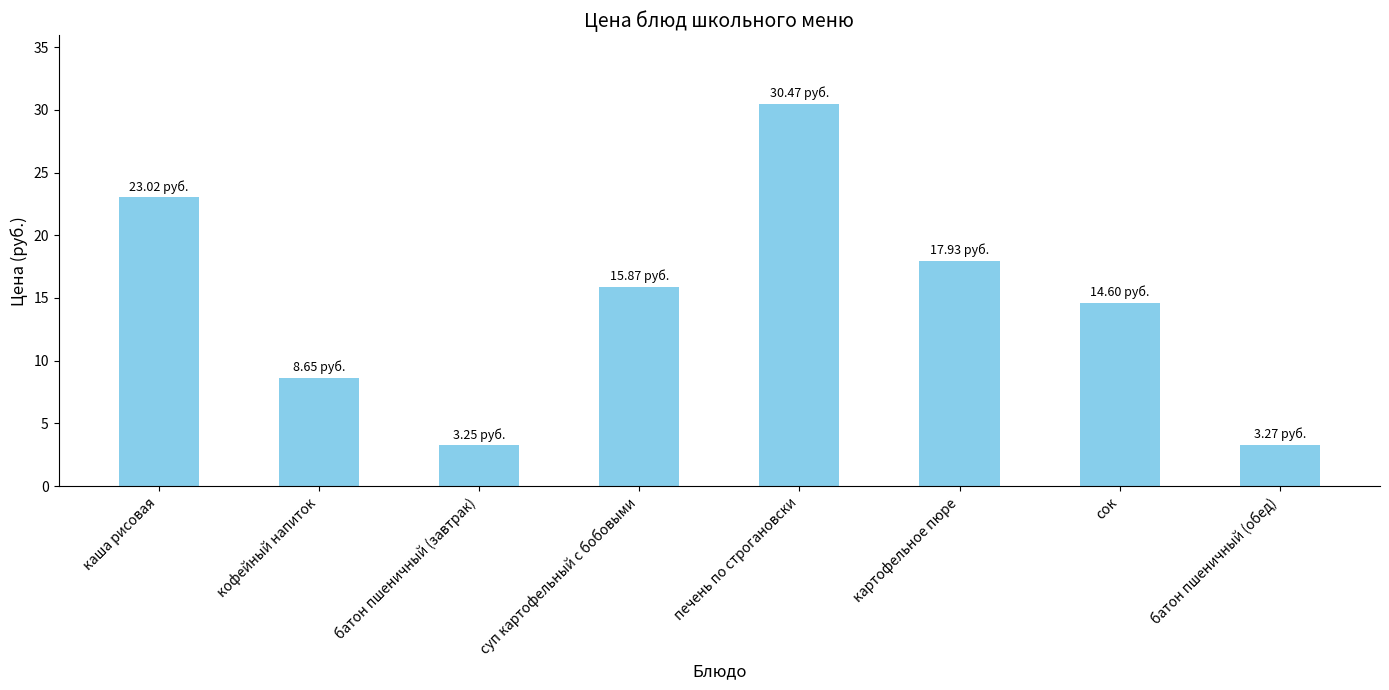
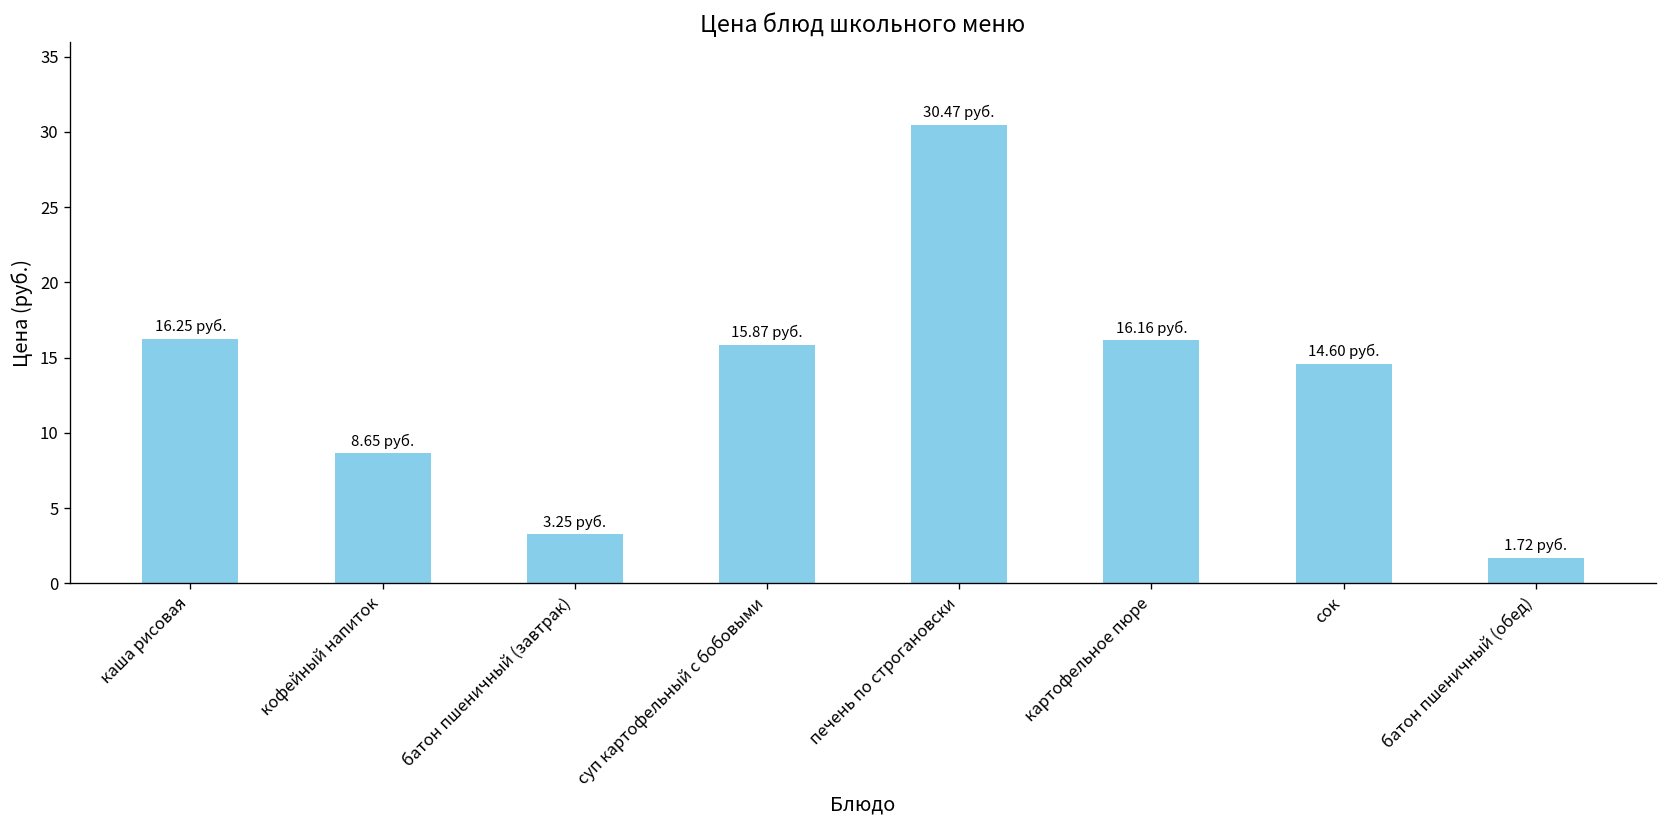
  {
-   "каша рисовая": 23.02,
+   "каша рисовая": 16.25,
    "кофейный напиток": 8.65,
    "батон пшеничный (завтрак)": 3.25,
    "суп картофельный с бобовыми": 15.87,
    "печень по строгановски": 30.47,
-   "картофельное пюре": 17.93,
+   "картофельное пюре": 16.16,
    "сок": 14.60,
-   "батон пшеничный (обед)": 3.27
+   "батон пшеничный (обед)": 1.72
  }
